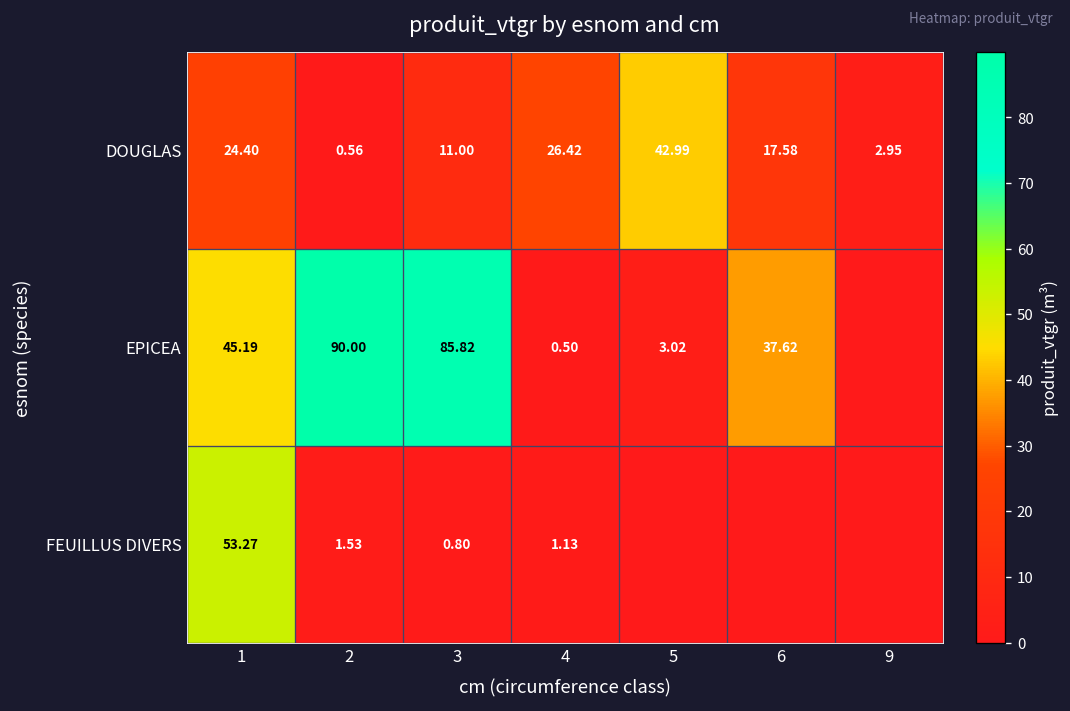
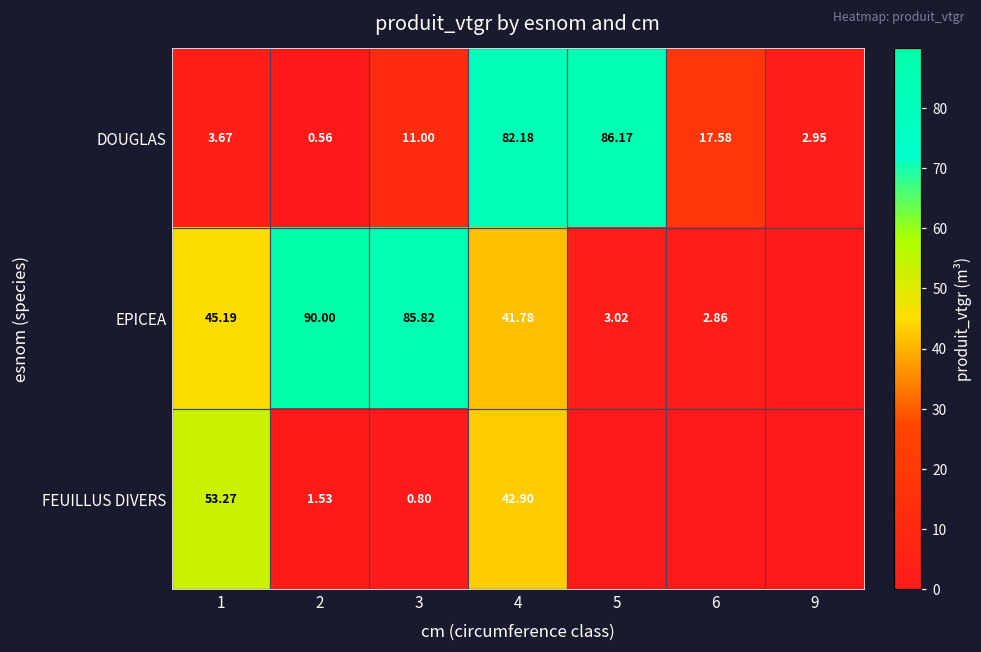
  {
    "DOUGLAS": {
-     "1": 24.40,
+     "1": 3.67,
      "2": 0.56,
      "3": 11.00,
-     "4": 26.42,
-     "5": 42.99,
+     "4": 82.18,
+     "5": 86.17,
      "6": 17.58,
      "9": 2.95
    },
    "EPICEA": {
      "1": 45.19,
      "2": 90.00,
      "3": 85.82,
-     "4": 0.50,
+     "4": 41.78,
      "5": 3.02,
-     "6": 37.62
+     "6": 2.86
    },
    "FEUILLUS DIVERS": {
      "1": 53.27,
      "2": 1.53,
      "3": 0.80,
-     "4": 1.13
+     "4": 42.90
    }
  }
